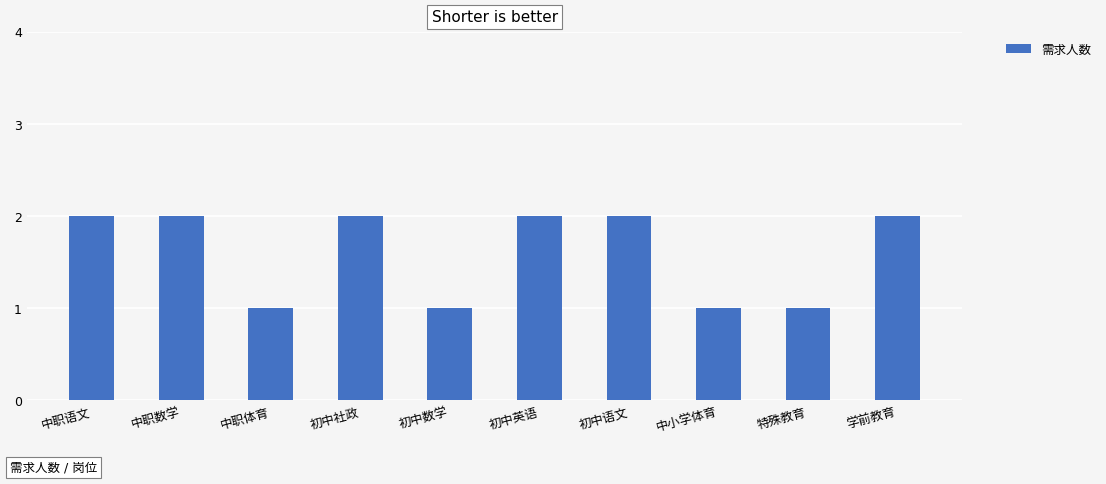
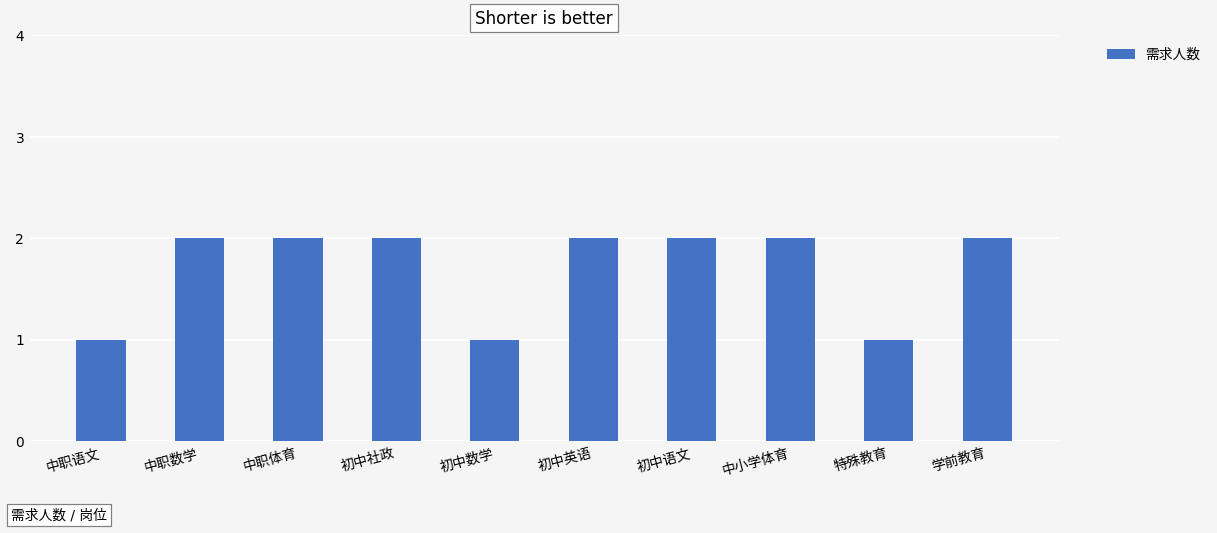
  {
-   "中职语文": 2,
+   "中职语文": 1,
    "中职数学": 2,
-   "中职体育": 1,
+   "中职体育": 2,
    "初中社政": 2,
    "初中数学": 1,
    "初中英语": 2,
    "初中语文": 2,
-   "中小学体育": 1,
+   "中小学体育": 2,
    "特殊教育": 1,
    "学前教育": 2
  }
